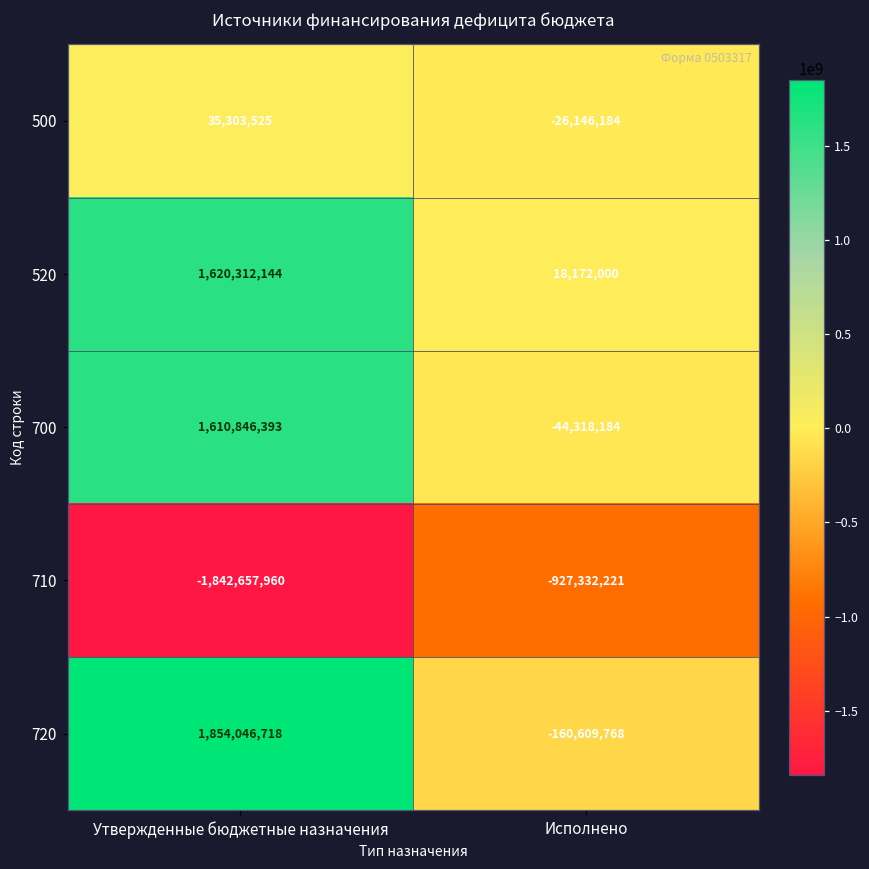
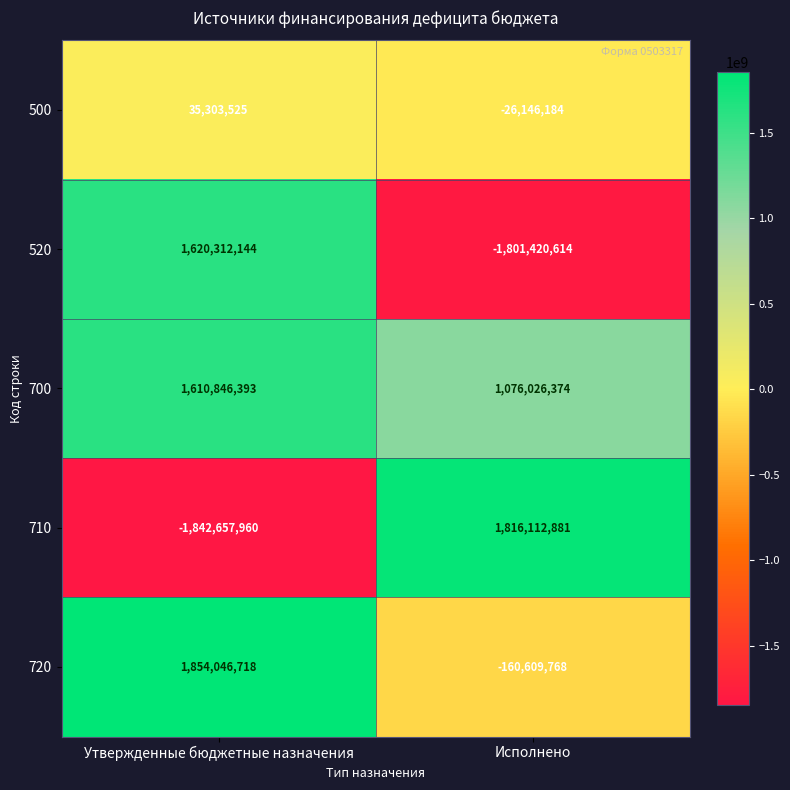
  {
    "500": {
      "Утвержденные бюджетные назначения": "35,303,525"
    },
    "520": {
      "Утвержденные бюджетные назначения": "1,620,312,144",
-     "Исполнено": "18,172,000"
+     "Исполнено": "-1,801,420,614"
    },
    "700": {
      "Утвержденные бюджетные назначения": "1,610,846,393",
-     "Исполнено": "-44,318,184"
+     "Исполнено": "1,076,026,374"
    },
    "710": {
      "Утвержденные бюджетные назначения": "-1,842,657,960",
-     "Исполнено": "-927,332,221"
+     "Исполнено": "1,816,112,881"
    },
    "720": {
      "Утвержденные бюджетные назначения": "1,854,046,718",
      "Исполнено": "-160,609,768"
    }
  }
